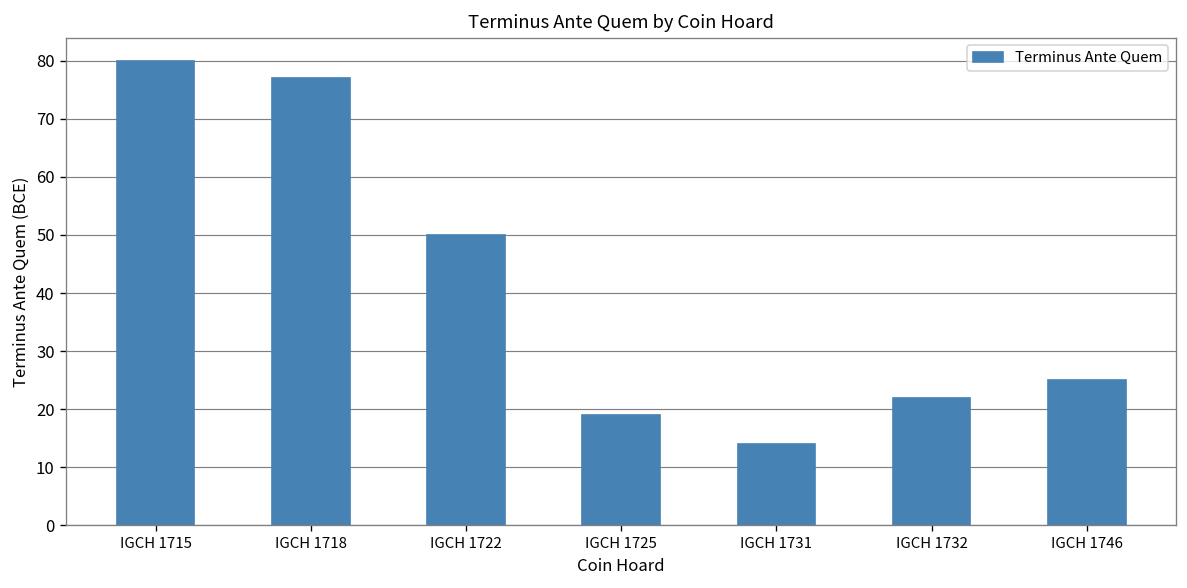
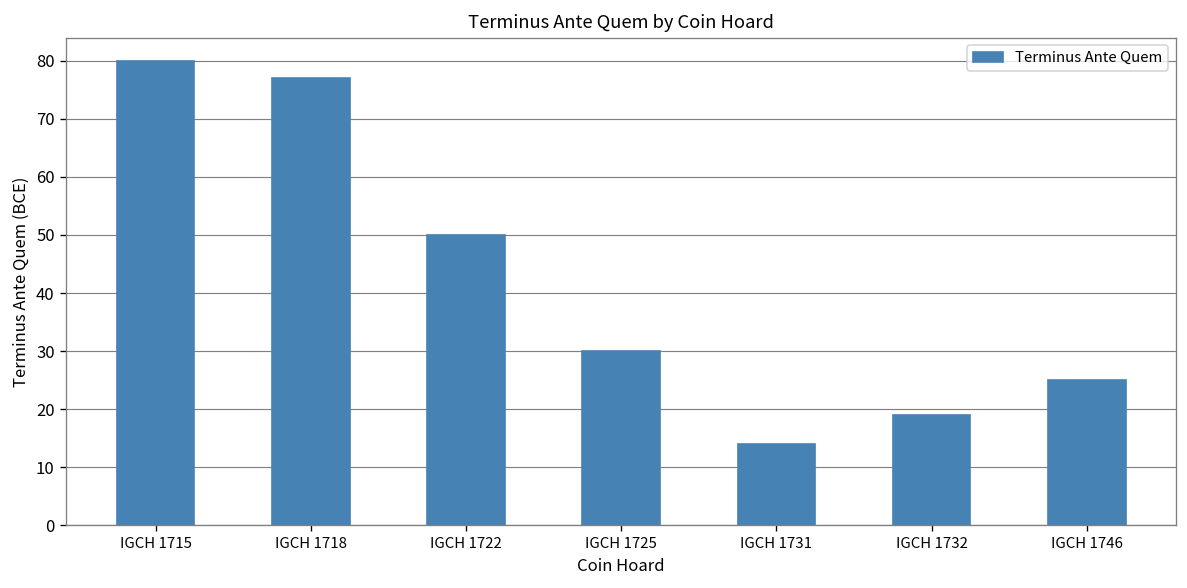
  {
    "IGCH 1715": 80,
    "IGCH 1718": 77,
    "IGCH 1722": 50,
-   "IGCH 1725": 19,
+   "IGCH 1725": 30,
    "IGCH 1731": 14,
-   "IGCH 1732": 22,
+   "IGCH 1732": 19,
    "IGCH 1746": 25
  }
